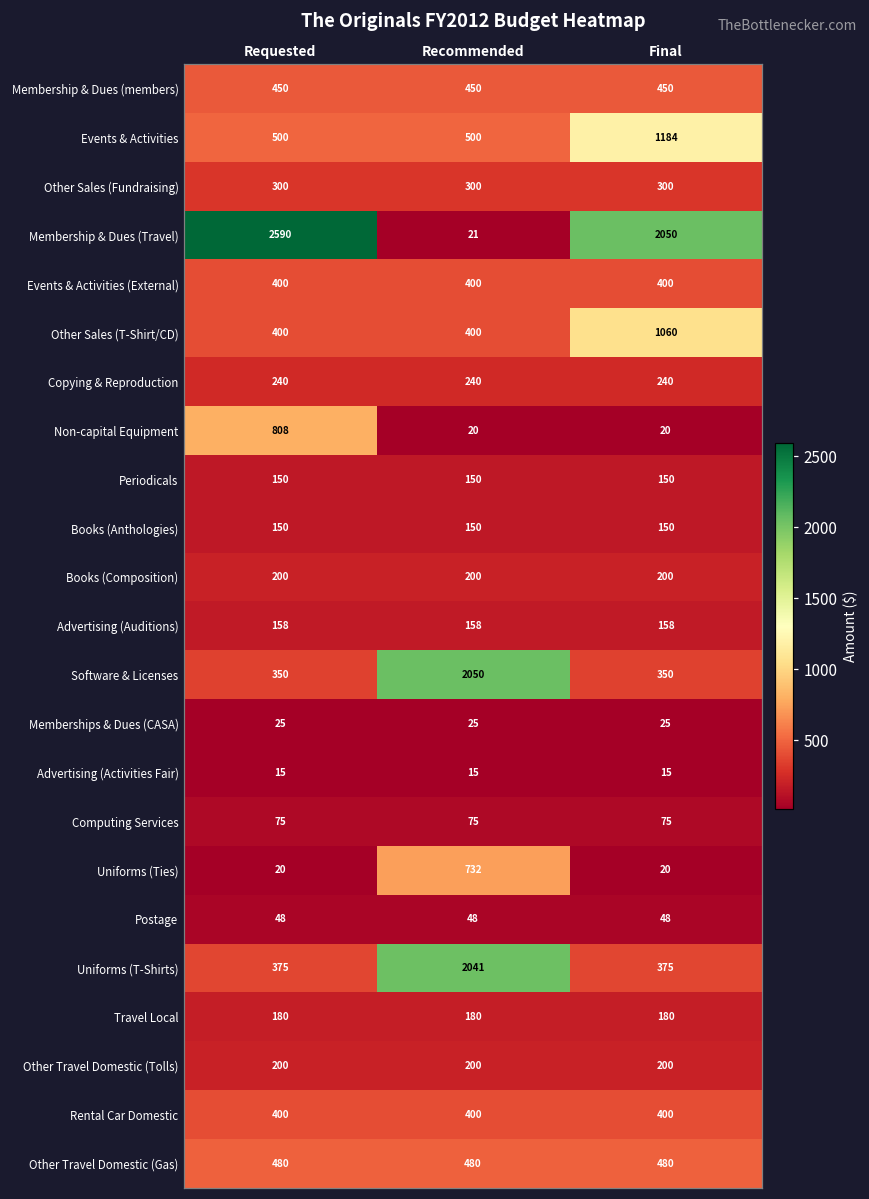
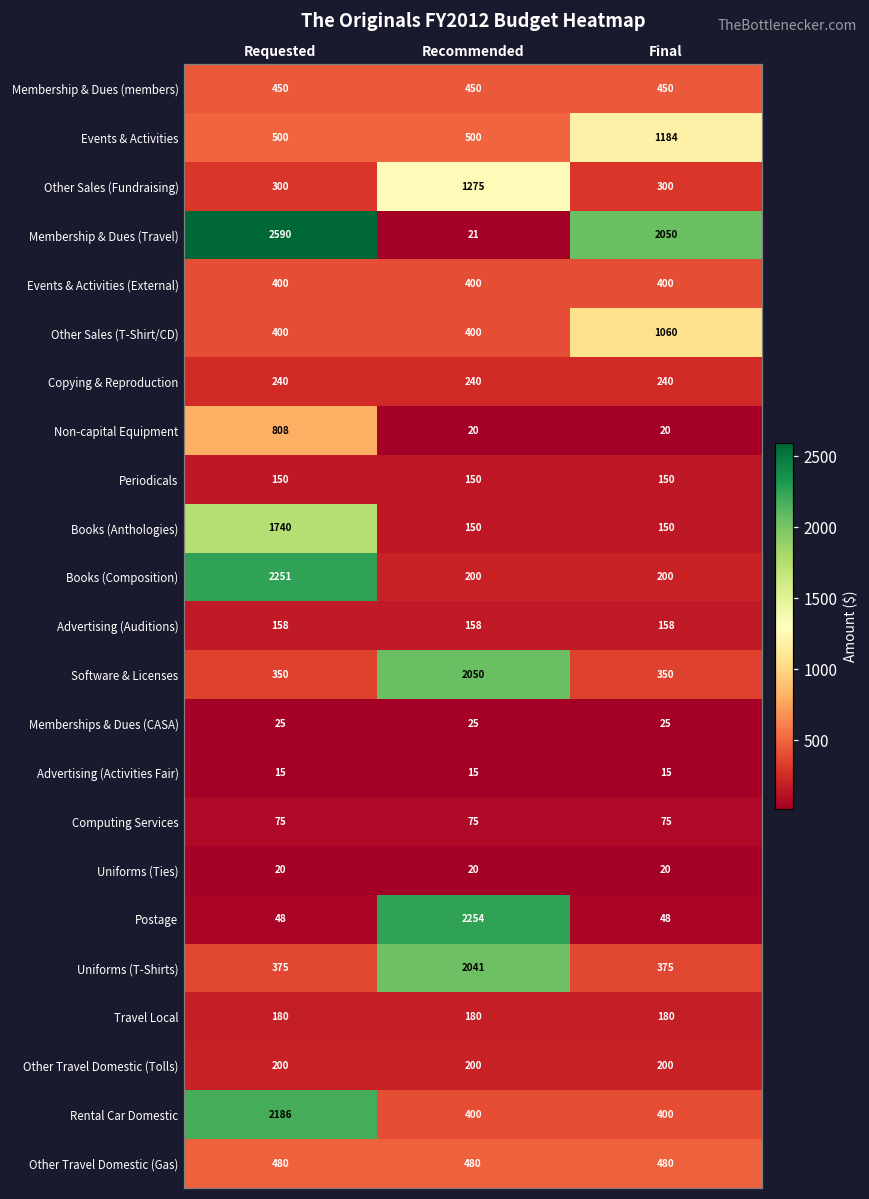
  {
    "Membership & Dues (members)": {
      "Requested": 450,
      "Recommended": 450,
      "Final": 450
    },
    "Events & Activities": {
      "Requested": 500,
      "Recommended": 500,
      "Final": 1184
    },
    "Other Sales (Fundraising)": {
      "Requested": 300,
-     "Recommended": 300,
+     "Recommended": 1275,
      "Final": 300
    },
    "Membership & Dues (Travel)": {
      "Requested": 2590,
      "Recommended": 21,
      "Final": 2050
    },
    "Events & Activities (External)": {
      "Requested": 400,
      "Recommended": 400,
      "Final": 400
    },
    "Other Sales (T-Shirt/CD)": {
      "Requested": 400,
      "Recommended": 400,
      "Final": 1060
    },
    "Copying & Reproduction": {
      "Requested": 240,
      "Recommended": 240,
      "Final": 240
    },
    "Non-capital Equipment": {
      "Requested": 808,
      "Recommended": 20,
      "Final": 20
    },
    "Periodicals": {
      "Requested": 150,
      "Recommended": 150,
      "Final": 150
    },
    "Books (Anthologies)": {
-     "Requested": 150,
+     "Requested": 1740,
      "Recommended": 150,
      "Final": 150
    },
    "Books (Composition)": {
-     "Requested": 200,
+     "Requested": 2251,
      "Recommended": 200,
      "Final": 200
    },
    "Advertising (Auditions)": {
      "Requested": 158,
      "Recommended": 158,
      "Final": 158
    },
    "Software & Licenses": {
      "Requested": 350,
      "Recommended": 2050,
      "Final": 350
    },
    "Memberships & Dues (CASA)": {
      "Requested": 25,
      "Recommended": 25,
      "Final": 25
    },
    "Advertising (Activities Fair)": {
      "Requested": 15,
      "Recommended": 15,
      "Final": 15
    },
    "Computing Services": {
      "Requested": 75,
      "Recommended": 75,
      "Final": 75
    },
    "Uniforms (Ties)": {
      "Requested": 20,
-     "Recommended": 732,
+     "Recommended": 20,
      "Final": 20
    },
    "Postage": {
      "Requested": 48,
-     "Recommended": 48,
+     "Recommended": 2254,
      "Final": 48
    },
    "Uniforms (T-Shirts)": {
      "Requested": 375,
      "Recommended": 2041,
      "Final": 375
    },
    "Travel Local": {
      "Requested": 180,
      "Recommended": 180,
      "Final": 180
    },
    "Other Travel Domestic (Tolls)": {
      "Requested": 200,
      "Recommended": 200,
      "Final": 200
    },
    "Rental Car Domestic": {
-     "Requested": 400,
+     "Requested": 2186,
      "Recommended": 400,
      "Final": 400
    },
    "Other Travel Domestic (Gas)": {
      "Requested": 480,
      "Recommended": 480,
      "Final": 480
    }
  }
